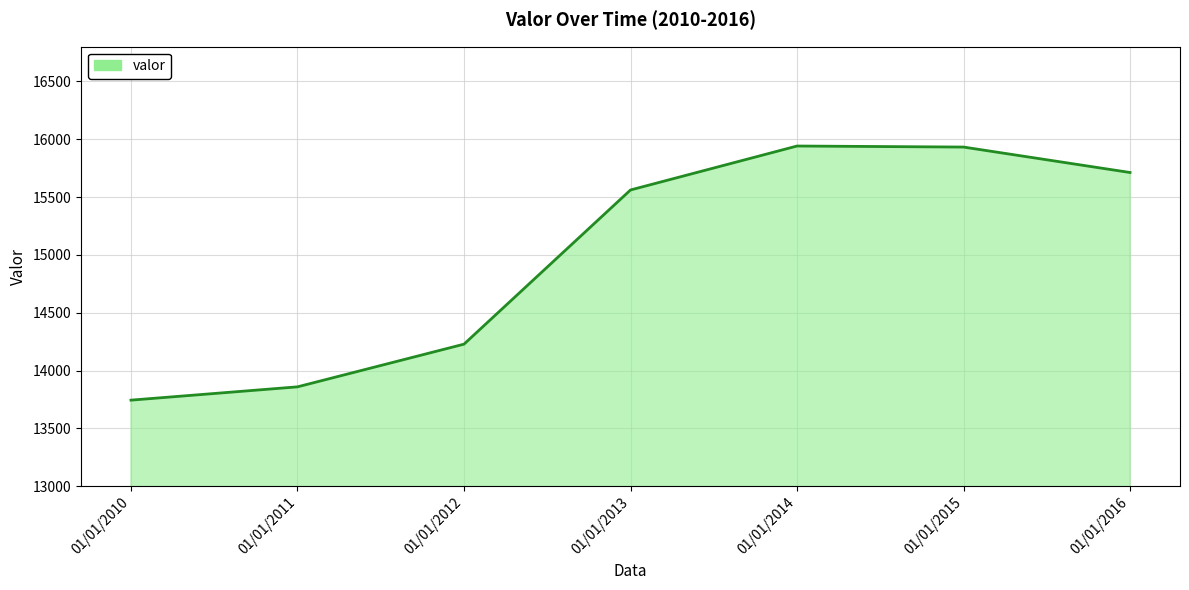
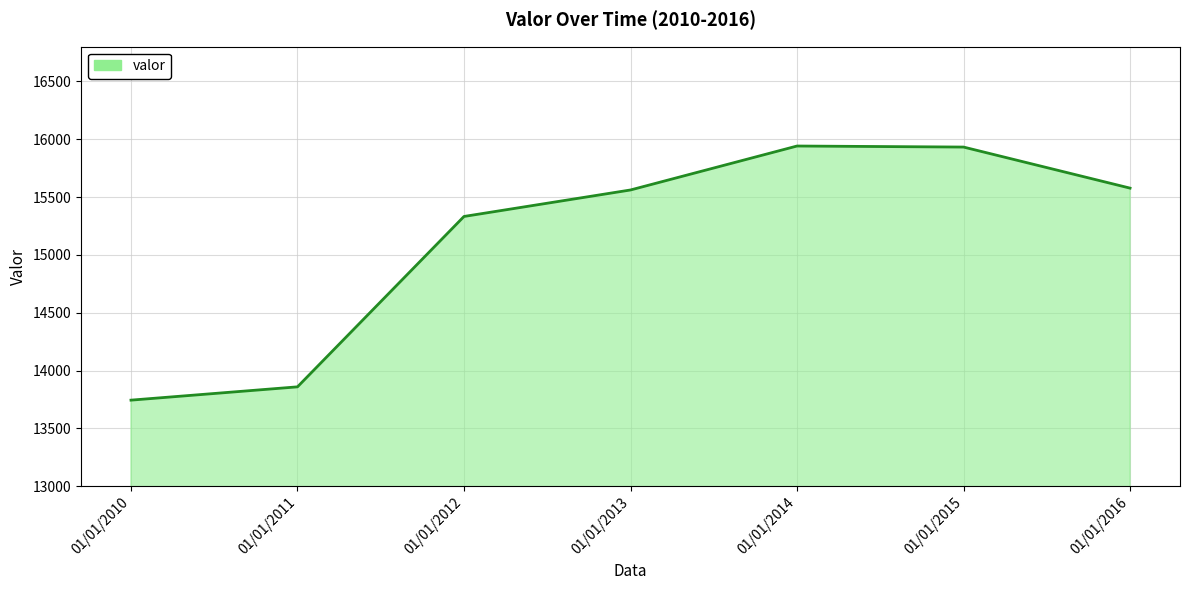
  {
    "01/01/2010": 13740,
    "01/01/2011": 13860,
-   "01/01/2012": 14230,
+   "01/01/2012": 15330,
    "01/01/2013": 15560,
    "01/01/2014": 15940,
    "01/01/2015": 15930,
-   "01/01/2016": 15710
+   "01/01/2016": 15580
  }
